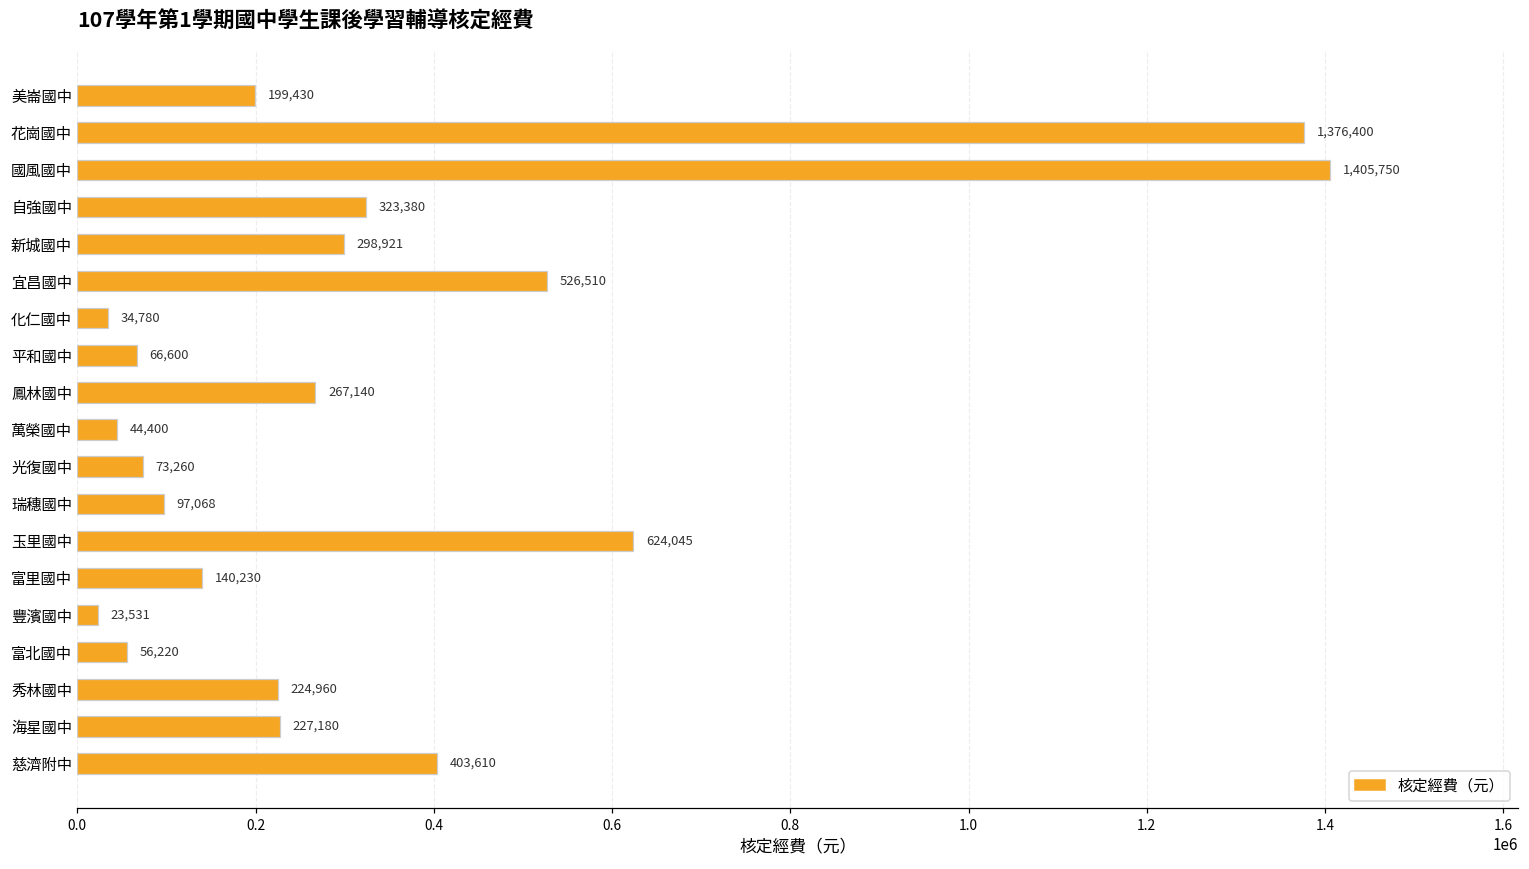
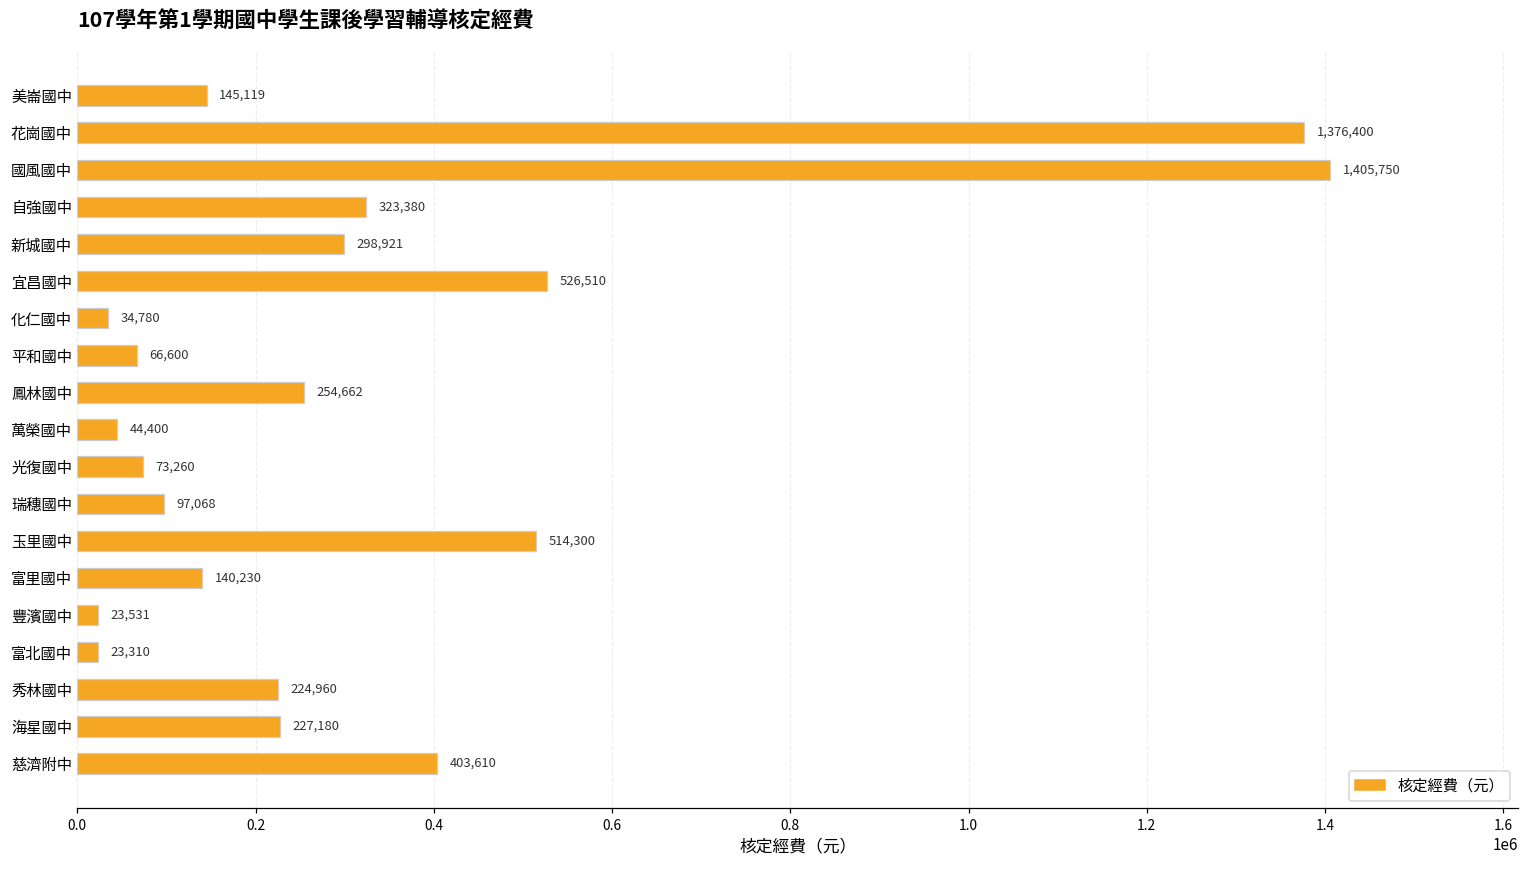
  {
-   "美崙國中": "199,430",
+   "美崙國中": "145,119",
    "花崗國中": "1,376,400",
    "國風國中": "1,405,750",
    "自強國中": "323,380",
    "新城國中": "298,921",
    "宜昌國中": "526,510",
    "化仁國中": "34,780",
    "平和國中": "66,600",
-   "鳳林國中": "267,140",
+   "鳳林國中": "254,662",
    "萬榮國中": "44,400",
    "光復國中": "73,260",
    "瑞穗國中": "97,068",
-   "玉里國中": "624,045",
+   "玉里國中": "514,300",
    "富里國中": "140,230",
    "豐濱國中": "23,531",
-   "富北國中": "56,220",
+   "富北國中": "23,310",
    "秀林國中": "224,960",
    "海星國中": "227,180",
    "慈濟附中": "403,610"
  }
